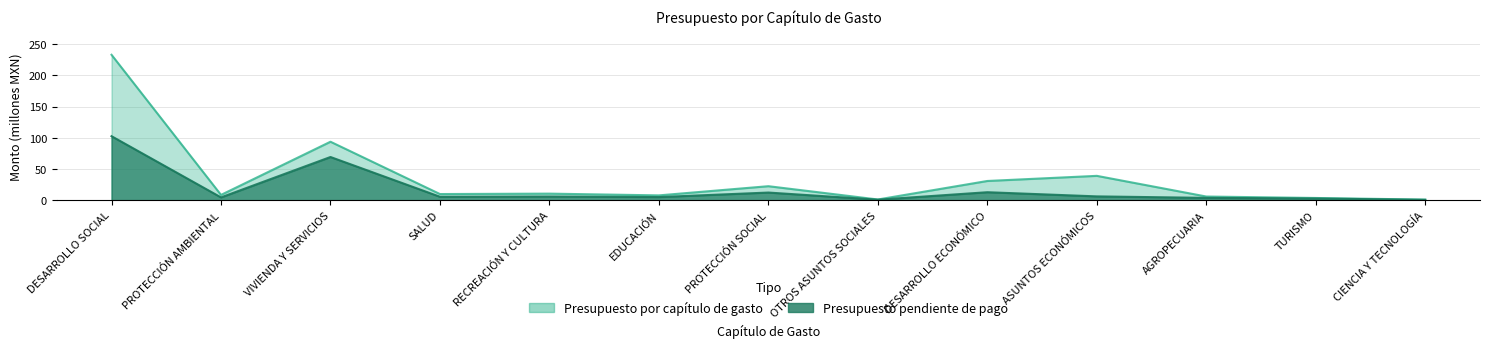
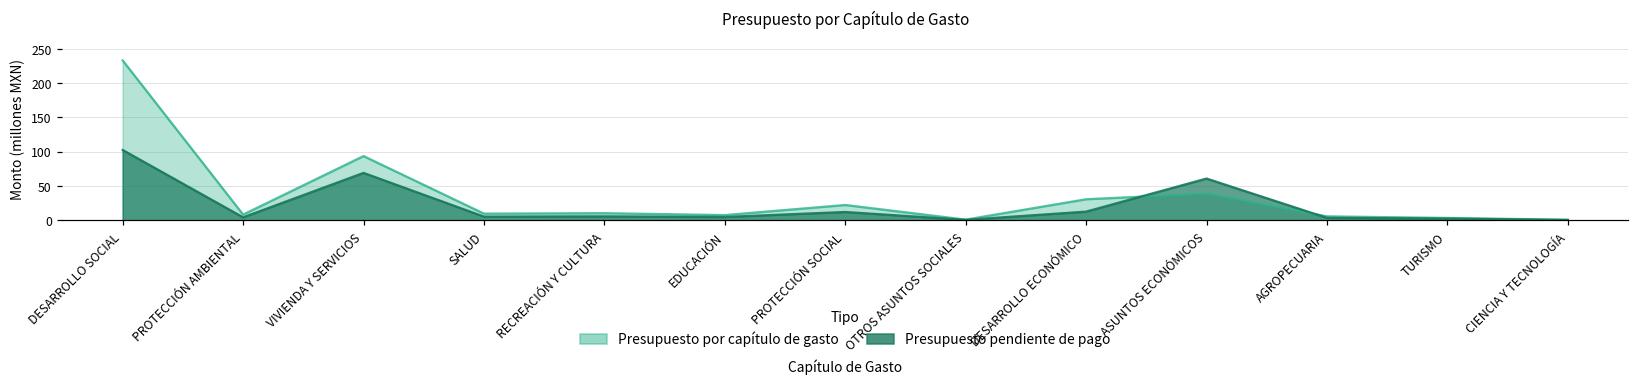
  {
    "Presupuesto por capítulo de gasto": {
      "DESARROLLO SOCIAL": 230,
      "VIVIENDA Y SERVICIOS": 90,
      "SALUD": 10,
      "RECREACIÓN Y CULTURA": 10,
      "PROTECCIÓN SOCIAL": 20,
      "DESARROLLO ECONÓMICO": 30,
      "ASUNTOS ECONÓMICOS": 40
    },
    "Presupuesto pendiente de pago": {
      "DESARROLLO SOCIAL": 100,
      "VIVIENDA Y SERVICIOS": 70,
      "SALUD": 10,
      "RECREACIÓN Y CULTURA": 10,
      "PROTECCIÓN SOCIAL": 10,
      "DESARROLLO ECONÓMICO": 10,
-     "ASUNTOS ECONÓMICOS": 10
+     "ASUNTOS ECONÓMICOS": 60
    }
  }
